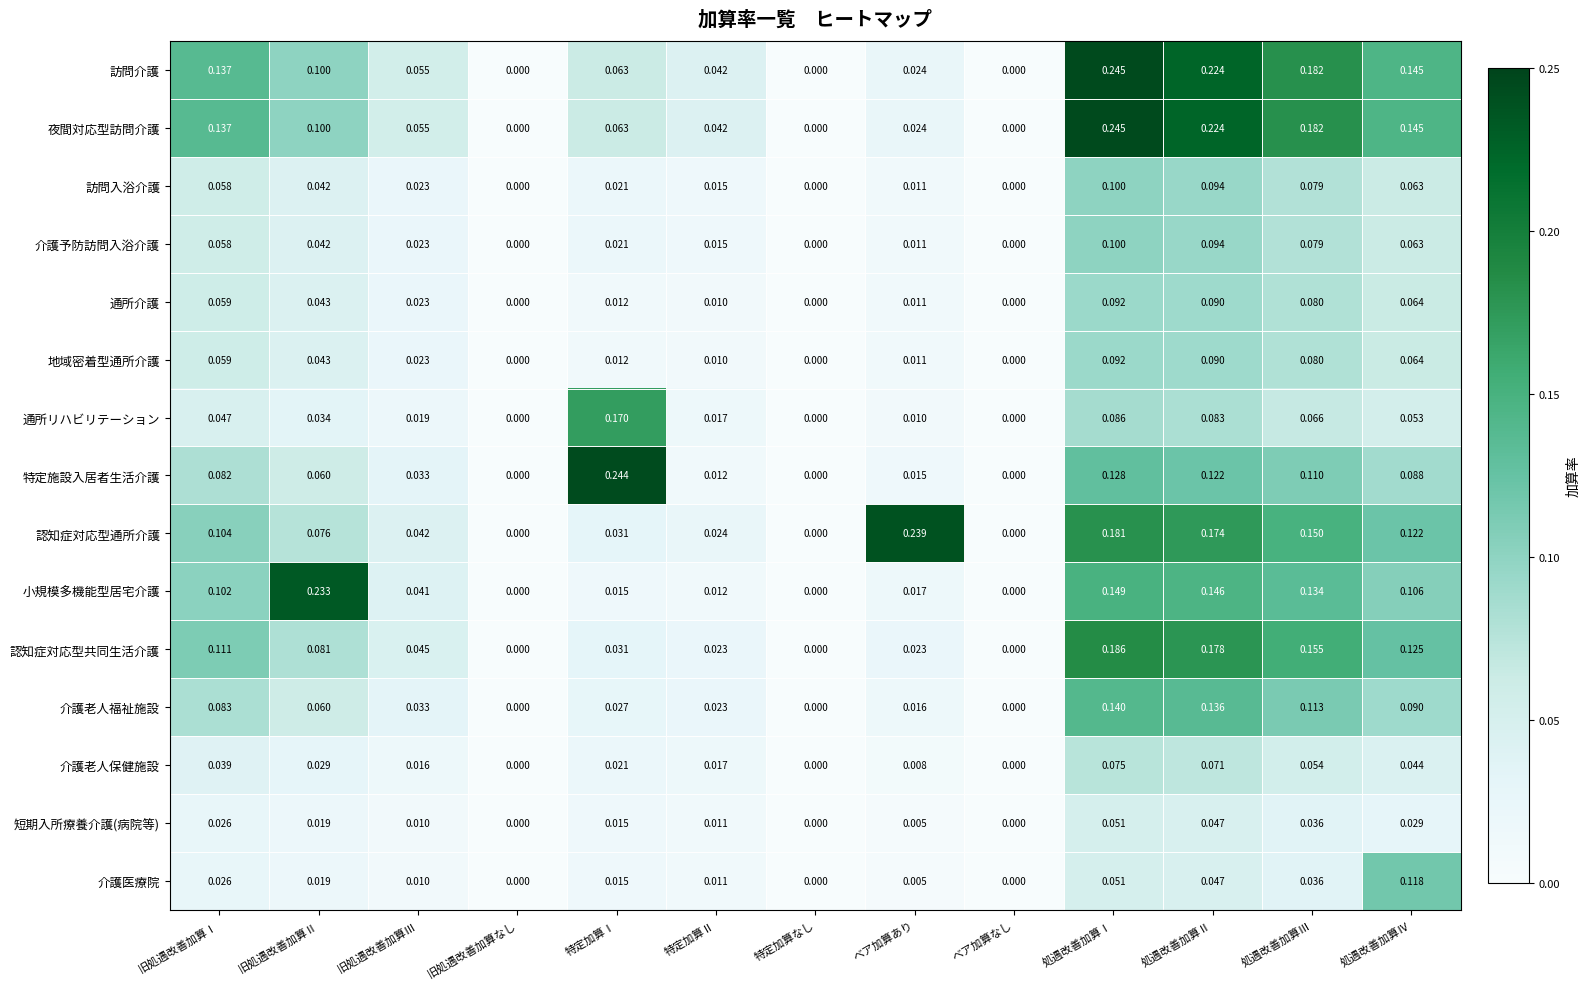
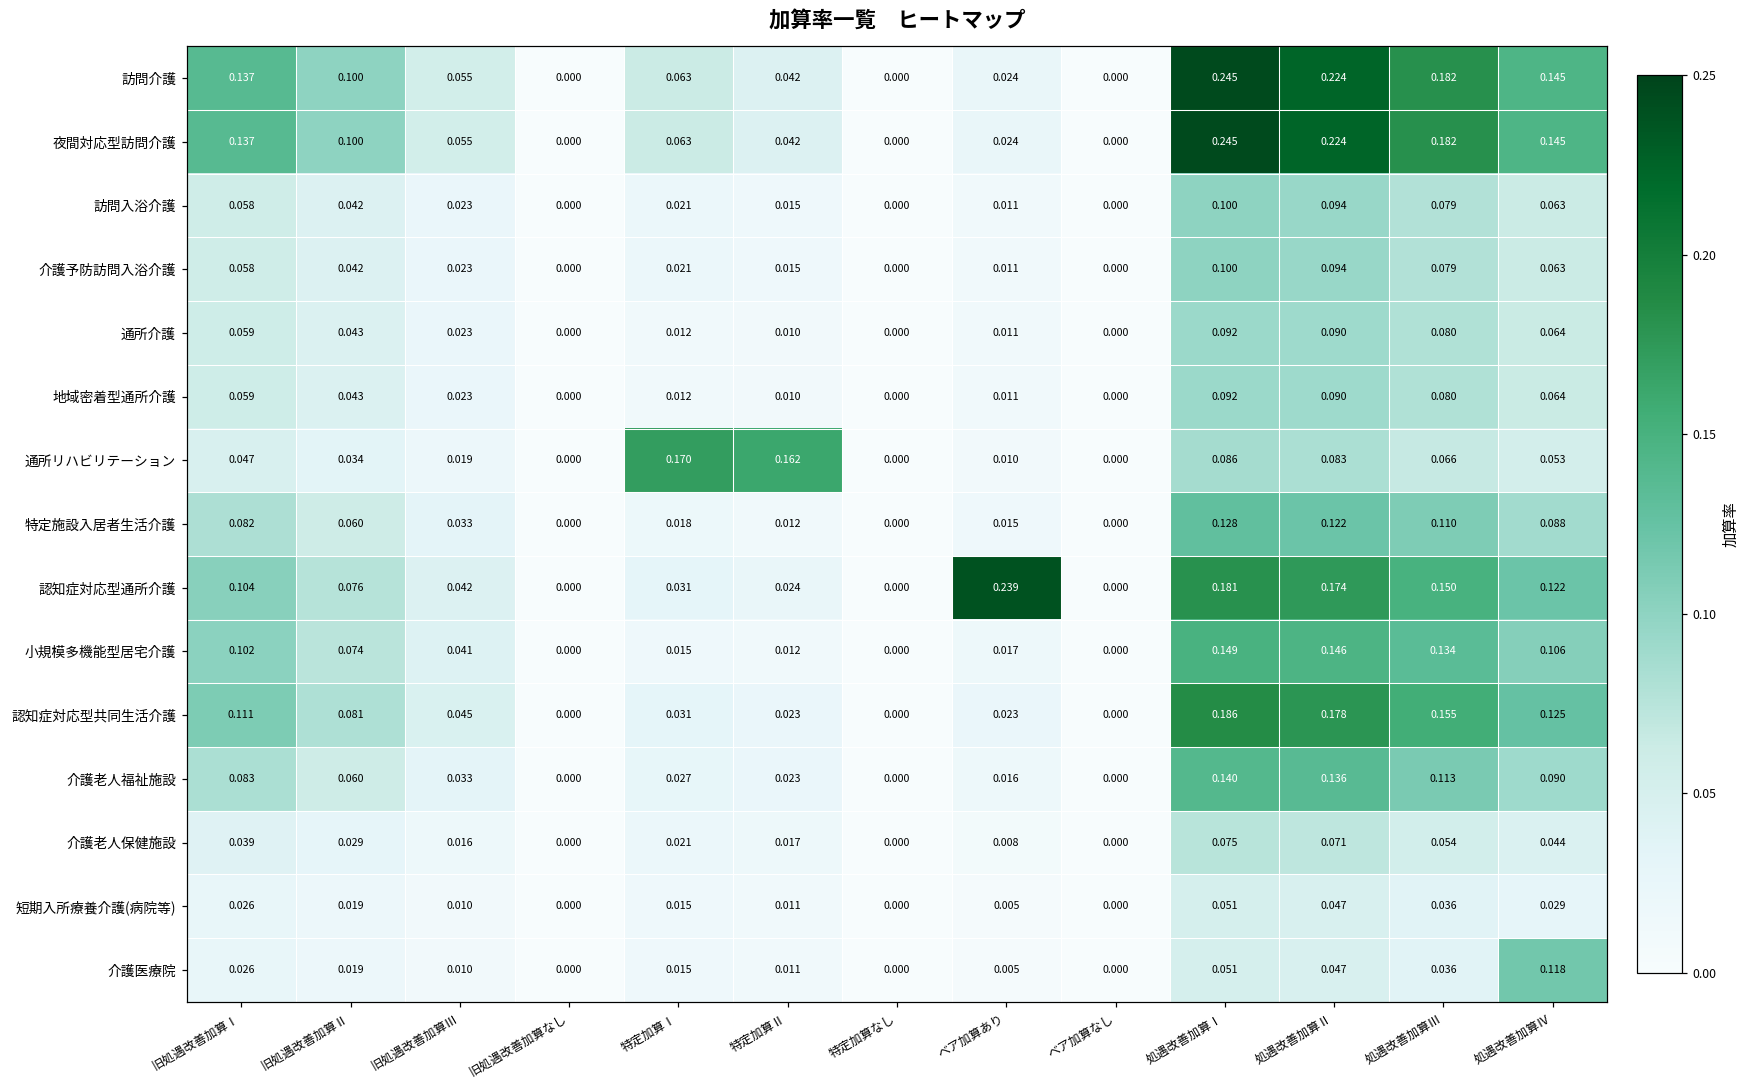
  {
    "訪問介護": {
      "旧処遇改善加算Ⅰ": 0.137,
      "旧処遇改善加算Ⅱ": 0.100,
      "旧処遇改善加算Ⅲ": 0.055,
      "旧処遇改善加算なし": 0.000,
      "特定加算Ⅰ": 0.063,
      "特定加算Ⅱ": 0.042,
      "特定加算なし": 0.000,
      "ベア加算あり": 0.024,
      "ベア加算なし": 0.000,
      "処遇改善加算Ⅰ": 0.245,
      "処遇改善加算Ⅱ": 0.224,
      "処遇改善加算Ⅲ": 0.182,
      "処遇改善加算Ⅳ": 0.145
    },
    "夜間対応型訪問介護": {
      "旧処遇改善加算Ⅰ": 0.137,
      "旧処遇改善加算Ⅱ": 0.100,
      "旧処遇改善加算Ⅲ": 0.055,
      "旧処遇改善加算なし": 0.000,
      "特定加算Ⅰ": 0.063,
      "特定加算Ⅱ": 0.042,
      "特定加算なし": 0.000,
      "ベア加算あり": 0.024,
      "ベア加算なし": 0.000,
      "処遇改善加算Ⅰ": 0.245,
      "処遇改善加算Ⅱ": 0.224,
      "処遇改善加算Ⅲ": 0.182,
      "処遇改善加算Ⅳ": 0.145
    },
    "訪問入浴介護": {
      "旧処遇改善加算Ⅰ": 0.058,
      "旧処遇改善加算Ⅱ": 0.042,
      "旧処遇改善加算Ⅲ": 0.023,
      "旧処遇改善加算なし": 0.000,
      "特定加算Ⅰ": 0.021,
      "特定加算Ⅱ": 0.015,
      "特定加算なし": 0.000,
      "ベア加算あり": 0.011,
      "ベア加算なし": 0.000,
      "処遇改善加算Ⅰ": 0.100,
      "処遇改善加算Ⅱ": 0.094,
      "処遇改善加算Ⅲ": 0.079,
      "処遇改善加算Ⅳ": 0.063
    },
    "介護予防訪問入浴介護": {
      "旧処遇改善加算Ⅰ": 0.058,
      "旧処遇改善加算Ⅱ": 0.042,
      "旧処遇改善加算Ⅲ": 0.023,
      "旧処遇改善加算なし": 0.000,
      "特定加算Ⅰ": 0.021,
      "特定加算Ⅱ": 0.015,
      "特定加算なし": 0.000,
      "ベア加算あり": 0.011,
      "ベア加算なし": 0.000,
      "処遇改善加算Ⅰ": 0.100,
      "処遇改善加算Ⅱ": 0.094,
      "処遇改善加算Ⅲ": 0.079,
      "処遇改善加算Ⅳ": 0.063
    },
    "通所介護": {
      "旧処遇改善加算Ⅰ": 0.059,
      "旧処遇改善加算Ⅱ": 0.043,
      "旧処遇改善加算Ⅲ": 0.023,
      "旧処遇改善加算なし": 0.000,
      "特定加算Ⅰ": 0.012,
      "特定加算Ⅱ": 0.010,
      "特定加算なし": 0.000,
      "ベア加算あり": 0.011,
      "ベア加算なし": 0.000,
      "処遇改善加算Ⅰ": 0.092,
      "処遇改善加算Ⅱ": 0.090,
      "処遇改善加算Ⅲ": 0.080,
      "処遇改善加算Ⅳ": 0.064
    },
    "地域密着型通所介護": {
      "旧処遇改善加算Ⅰ": 0.059,
      "旧処遇改善加算Ⅱ": 0.043,
      "旧処遇改善加算Ⅲ": 0.023,
      "旧処遇改善加算なし": 0.000,
      "特定加算Ⅰ": 0.012,
      "特定加算Ⅱ": 0.010,
      "特定加算なし": 0.000,
      "ベア加算あり": 0.011,
      "ベア加算なし": 0.000,
      "処遇改善加算Ⅰ": 0.092,
      "処遇改善加算Ⅱ": 0.090,
      "処遇改善加算Ⅲ": 0.080,
      "処遇改善加算Ⅳ": 0.064
    },
    "通所リハビリテーション": {
      "旧処遇改善加算Ⅰ": 0.047,
      "旧処遇改善加算Ⅱ": 0.034,
      "旧処遇改善加算Ⅲ": 0.019,
      "旧処遇改善加算なし": 0.000,
      "特定加算Ⅰ": 0.170,
-     "特定加算Ⅱ": 0.017,
+     "特定加算Ⅱ": 0.162,
      "特定加算なし": 0.000,
      "ベア加算あり": 0.010,
      "ベア加算なし": 0.000,
      "処遇改善加算Ⅰ": 0.086,
      "処遇改善加算Ⅱ": 0.083,
      "処遇改善加算Ⅲ": 0.066,
      "処遇改善加算Ⅳ": 0.053
    },
    "特定施設入居者生活介護": {
      "旧処遇改善加算Ⅰ": 0.082,
      "旧処遇改善加算Ⅱ": 0.060,
      "旧処遇改善加算Ⅲ": 0.033,
      "旧処遇改善加算なし": 0.000,
-     "特定加算Ⅰ": 0.244,
+     "特定加算Ⅰ": 0.018,
      "特定加算Ⅱ": 0.012,
      "特定加算なし": 0.000,
      "ベア加算あり": 0.015,
      "ベア加算なし": 0.000,
      "処遇改善加算Ⅰ": 0.128,
      "処遇改善加算Ⅱ": 0.122,
      "処遇改善加算Ⅲ": 0.110,
      "処遇改善加算Ⅳ": 0.088
    },
    "認知症対応型通所介護": {
      "旧処遇改善加算Ⅰ": 0.104,
      "旧処遇改善加算Ⅱ": 0.076,
      "旧処遇改善加算Ⅲ": 0.042,
      "旧処遇改善加算なし": 0.000,
      "特定加算Ⅰ": 0.031,
      "特定加算Ⅱ": 0.024,
      "特定加算なし": 0.000,
      "ベア加算あり": 0.239,
      "ベア加算なし": 0.000,
      "処遇改善加算Ⅰ": 0.181,
      "処遇改善加算Ⅱ": 0.174,
      "処遇改善加算Ⅲ": 0.150,
      "処遇改善加算Ⅳ": 0.122
    },
    "小規模多機能型居宅介護": {
      "旧処遇改善加算Ⅰ": 0.102,
-     "旧処遇改善加算Ⅱ": 0.233,
+     "旧処遇改善加算Ⅱ": 0.074,
      "旧処遇改善加算Ⅲ": 0.041,
      "旧処遇改善加算なし": 0.000,
      "特定加算Ⅰ": 0.015,
      "特定加算Ⅱ": 0.012,
      "特定加算なし": 0.000,
      "ベア加算あり": 0.017,
      "ベア加算なし": 0.000,
      "処遇改善加算Ⅰ": 0.149,
      "処遇改善加算Ⅱ": 0.146,
      "処遇改善加算Ⅲ": 0.134,
      "処遇改善加算Ⅳ": 0.106
    },
    "認知症対応型共同生活介護": {
      "旧処遇改善加算Ⅰ": 0.111,
      "旧処遇改善加算Ⅱ": 0.081,
      "旧処遇改善加算Ⅲ": 0.045,
      "旧処遇改善加算なし": 0.000,
      "特定加算Ⅰ": 0.031,
      "特定加算Ⅱ": 0.023,
      "特定加算なし": 0.000,
      "ベア加算あり": 0.023,
      "ベア加算なし": 0.000,
      "処遇改善加算Ⅰ": 0.186,
      "処遇改善加算Ⅱ": 0.178,
      "処遇改善加算Ⅲ": 0.155,
      "処遇改善加算Ⅳ": 0.125
    },
    "介護老人福祉施設": {
      "旧処遇改善加算Ⅰ": 0.083,
      "旧処遇改善加算Ⅱ": 0.060,
      "旧処遇改善加算Ⅲ": 0.033,
      "旧処遇改善加算なし": 0.000,
      "特定加算Ⅰ": 0.027,
      "特定加算Ⅱ": 0.023,
      "特定加算なし": 0.000,
      "ベア加算あり": 0.016,
      "ベア加算なし": 0.000,
      "処遇改善加算Ⅰ": 0.140,
      "処遇改善加算Ⅱ": 0.136,
      "処遇改善加算Ⅲ": 0.113,
      "処遇改善加算Ⅳ": 0.090
    },
    "介護老人保健施設": {
      "旧処遇改善加算Ⅰ": 0.039,
      "旧処遇改善加算Ⅱ": 0.029,
      "旧処遇改善加算Ⅲ": 0.016,
      "旧処遇改善加算なし": 0.000,
      "特定加算Ⅰ": 0.021,
      "特定加算Ⅱ": 0.017,
      "特定加算なし": 0.000,
      "ベア加算あり": 0.008,
      "ベア加算なし": 0.000,
      "処遇改善加算Ⅰ": 0.075,
      "処遇改善加算Ⅱ": 0.071,
      "処遇改善加算Ⅲ": 0.054,
      "処遇改善加算Ⅳ": 0.044
    },
    "短期入所療養介護(病院等)": {
      "旧処遇改善加算Ⅰ": 0.026,
      "旧処遇改善加算Ⅱ": 0.019,
      "旧処遇改善加算Ⅲ": 0.010,
      "旧処遇改善加算なし": 0.000,
      "特定加算Ⅰ": 0.015,
      "特定加算Ⅱ": 0.011,
      "特定加算なし": 0.000,
      "ベア加算あり": 0.005,
      "ベア加算なし": 0.000,
      "処遇改善加算Ⅰ": 0.051,
      "処遇改善加算Ⅱ": 0.047,
      "処遇改善加算Ⅲ": 0.036,
      "処遇改善加算Ⅳ": 0.029
    },
    "介護医療院": {
      "旧処遇改善加算Ⅰ": 0.026,
      "旧処遇改善加算Ⅱ": 0.019,
      "旧処遇改善加算Ⅲ": 0.010,
      "旧処遇改善加算なし": 0.000,
      "特定加算Ⅰ": 0.015,
      "特定加算Ⅱ": 0.011,
      "特定加算なし": 0.000,
      "ベア加算あり": 0.005,
      "ベア加算なし": 0.000,
      "処遇改善加算Ⅰ": 0.051,
      "処遇改善加算Ⅱ": 0.047,
      "処遇改善加算Ⅲ": 0.036,
      "処遇改善加算Ⅳ": 0.118
    }
  }
